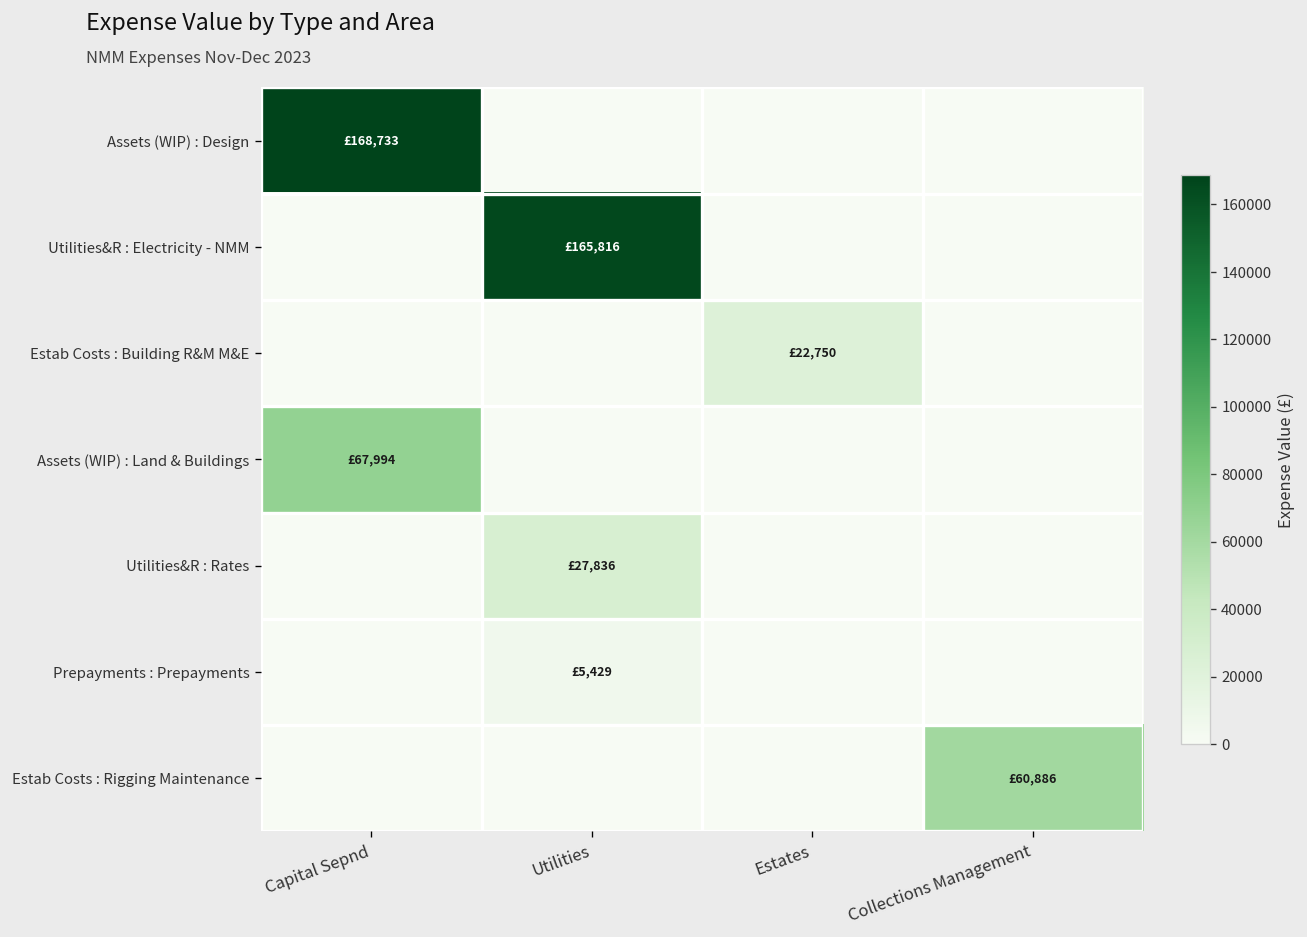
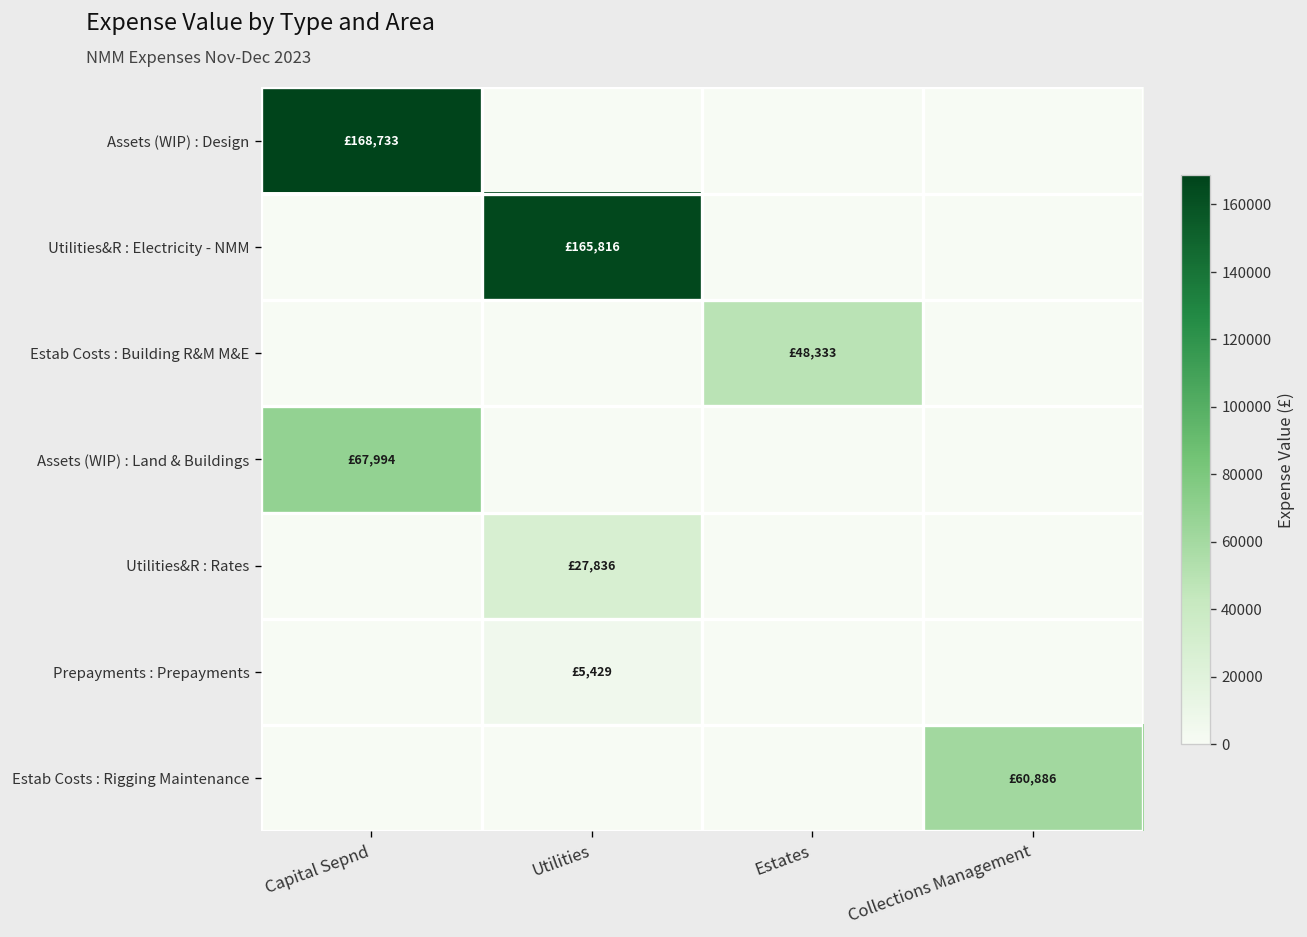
  {
    "Assets (WIP) : Design": {
      "Capital Sepnd": "£168,733"
    },
    "Utilities&R : Electricity - NMM": {
      "Utilities": "£165,816"
    },
    "Estab Costs : Building R&M M&E": {
-     "Estates": "£22,750"
+     "Estates": "£48,333"
    },
    "Assets (WIP) : Land & Buildings": {
      "Capital Sepnd": "£67,994"
    },
    "Utilities&R : Rates": {
      "Utilities": "£27,836"
    },
    "Prepayments : Prepayments": {
      "Utilities": "£5,429"
    },
    "Estab Costs : Rigging Maintenance": {
      "Collections Management": "£60,886"
    }
  }
